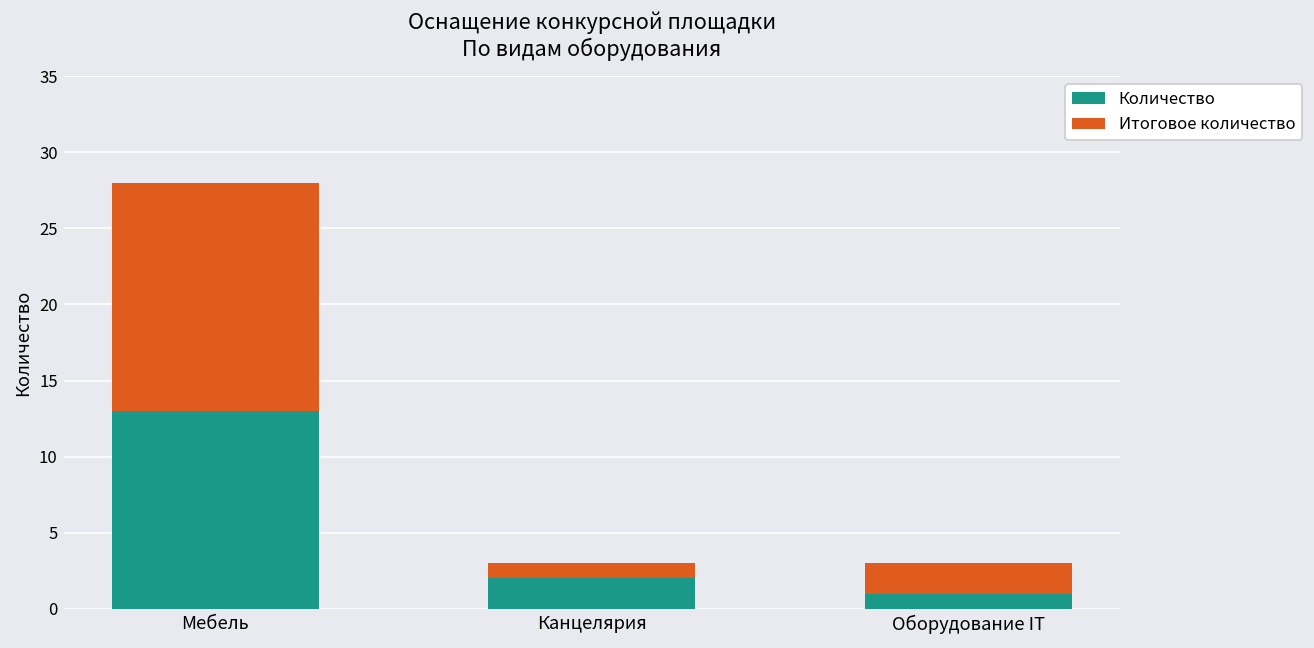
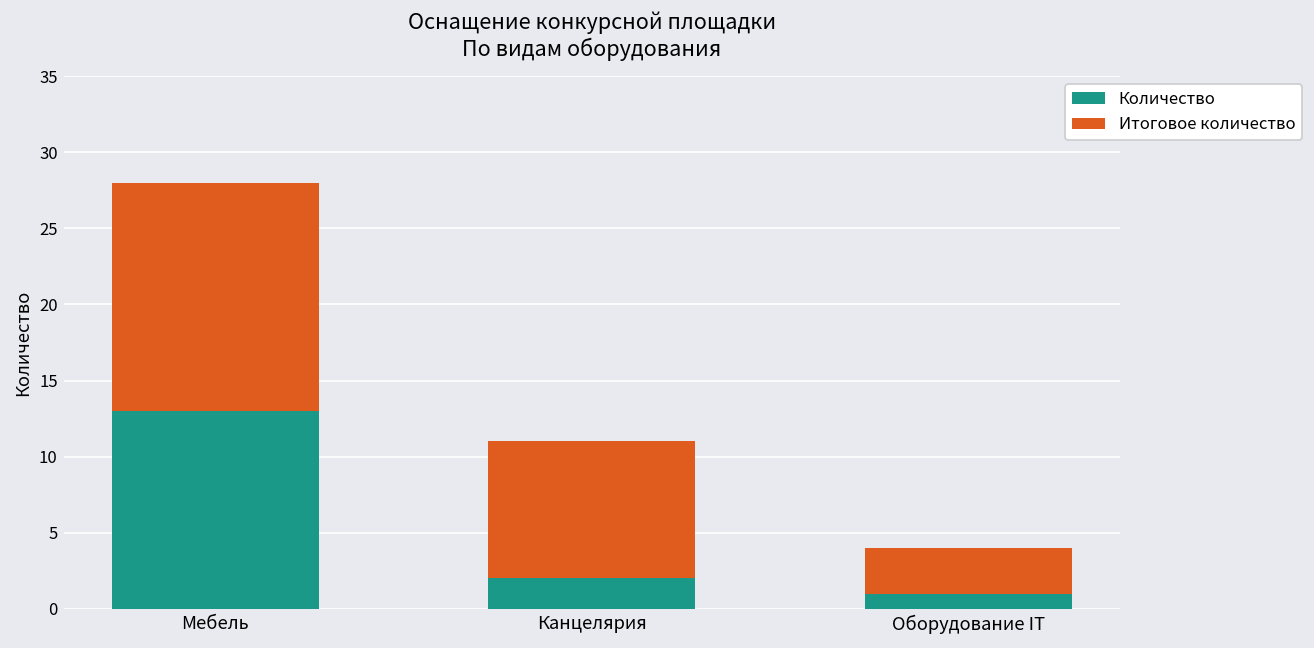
  {
    "Количество": {
      "Мебель": 13,
      "Канцелярия": 2,
      "Оборудование IT": 1
    },
    "Итоговое количество": {
      "Мебель": 15,
-     "Канцелярия": 1,
-     "Оборудование IT": 2
+     "Канцелярия": 9,
+     "Оборудование IT": 3
    }
  }
